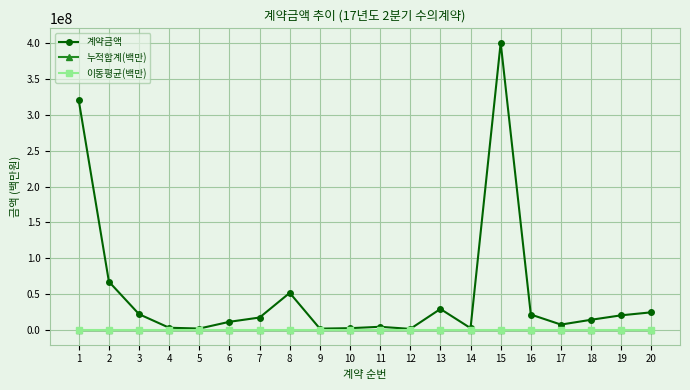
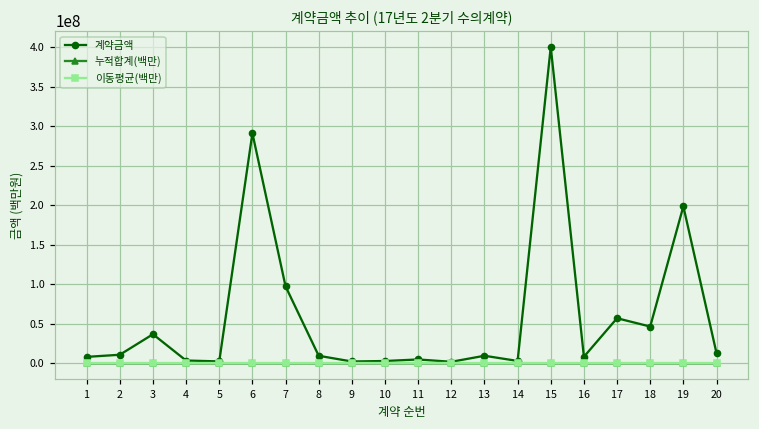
  {
    "계약금액": {
-     "1": 320000000,
-     "2": 70000000,
-     "3": 20000000,
-     "6": 10000000,
-     "7": 20000000,
-     "8": 50000000,
+     "1": 10000000,
+     "2": 10000000,
+     "3": 40000000,
+     "6": 290000000,
+     "7": 100000000,
+     "8": 10000000,
      "11": 0,
-     "13": 30000000,
+     "13": 10000000,
      "15": 400000000,
-     "16": 20000000,
-     "17": 10000000,
-     "18": 10000000,
-     "19": 20000000,
-     "20": 30000000
+     "16": 10000000,
+     "17": 60000000,
+     "18": 50000000,
+     "19": 200000000,
+     "20": 10000000
    },
    "이동평균(백만)": {
      "1": 0,
      "2": 0,
      "3": 0,
      "6": 0,
      "7": 0,
      "8": 0,
      "11": 0,
      "13": 0,
      "15": 0,
      "16": 0,
      "17": 0,
      "18": 0,
      "19": 0,
      "20": 0
    }
  }
